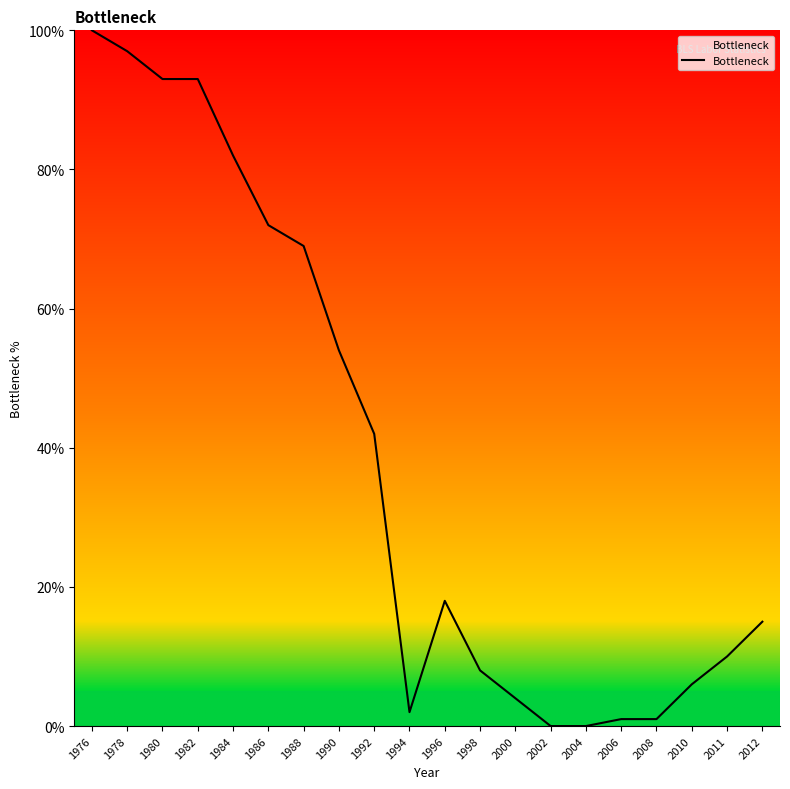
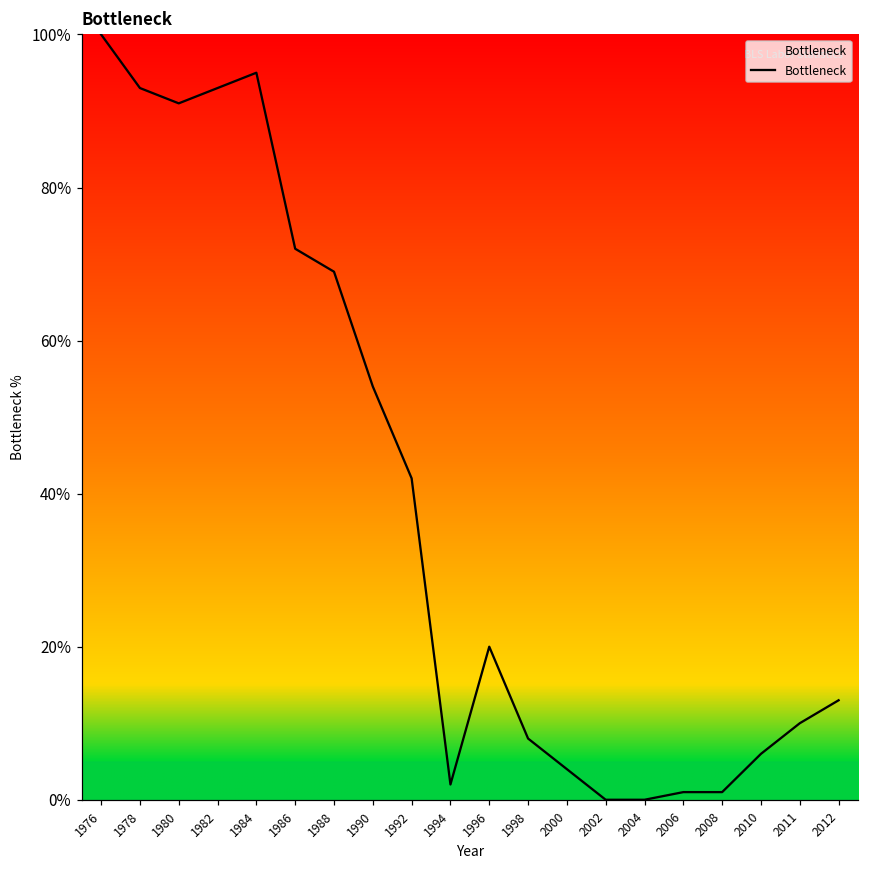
  {
    "1976": "100%",
-   "1978": "97%",
-   "1980": "93%",
+   "1978": "93%",
+   "1980": "91%",
    "1982": "93%",
-   "1984": "82%",
+   "1984": "95%",
    "1986": "72%",
    "1988": "69%",
    "1990": "54%",
    "1992": "42%",
-   "1996": "18%",
+   "1996": "20%",
    "1998": "8%",
    "2010": "6%",
    "2011": "10%",
-   "2012": "15%"
+   "2012": "13%"
  }
